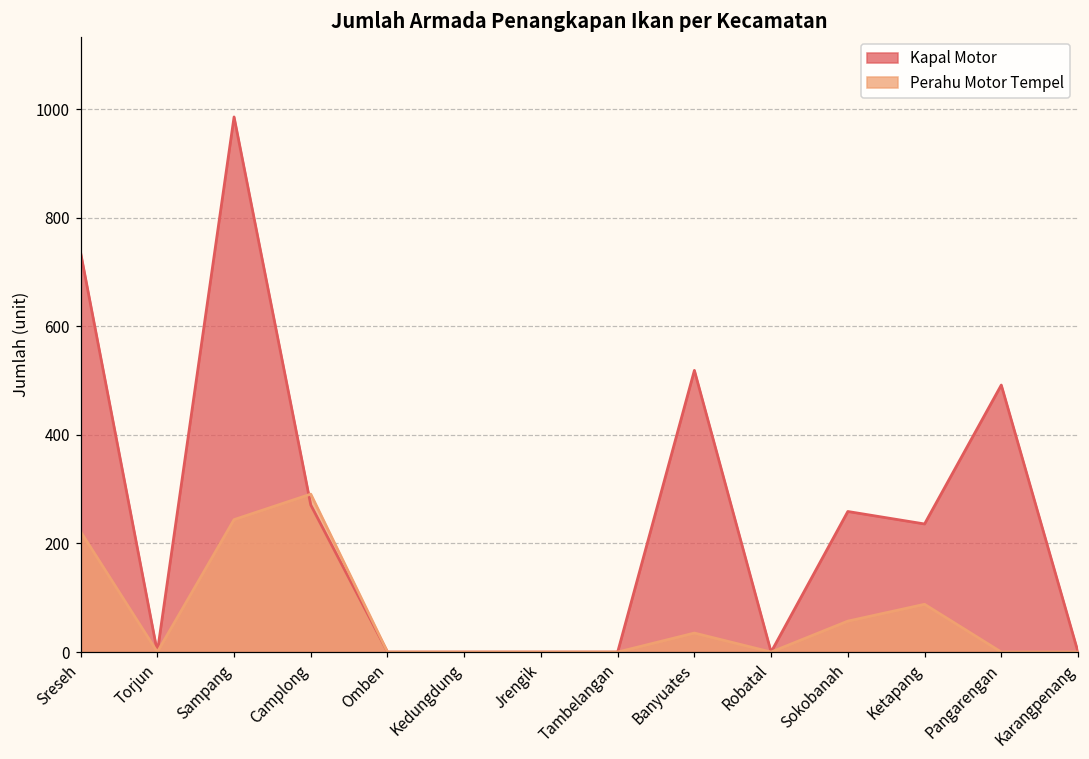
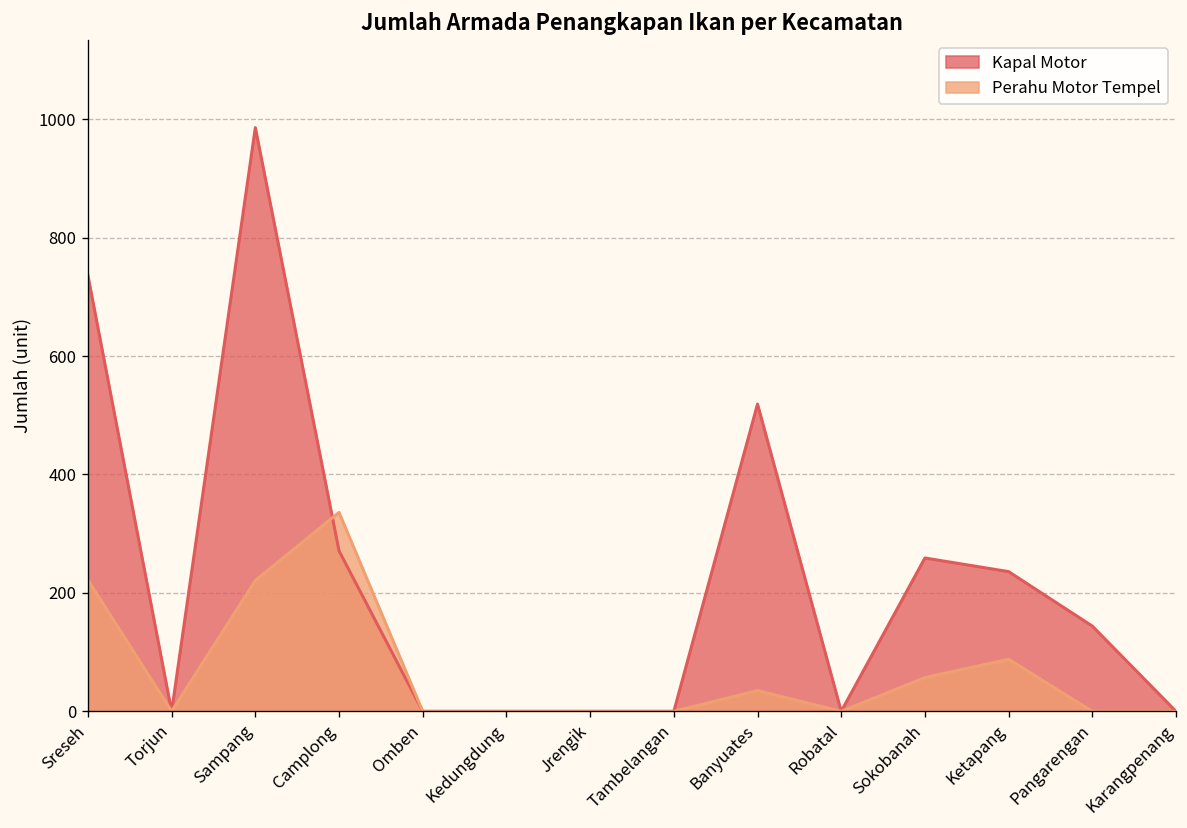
  {
    "Kapal Motor": {
      "Sreseh": 740,
      "Sampang": 990,
      "Camplong": 270,
      "Banyuates": 520,
      "Sokobanah": 260,
      "Ketapang": 240,
-     "Pangarengan": 490
+     "Pangarengan": 140
    },
    "Perahu Motor Tempel": {
      "Sreseh": 220,
-     "Sampang": 240,
-     "Camplong": 290,
+     "Sampang": 220,
+     "Camplong": 340,
      "Banyuates": 40,
      "Sokobanah": 60,
      "Ketapang": 90,
      "Pangarengan": 0
    }
  }
